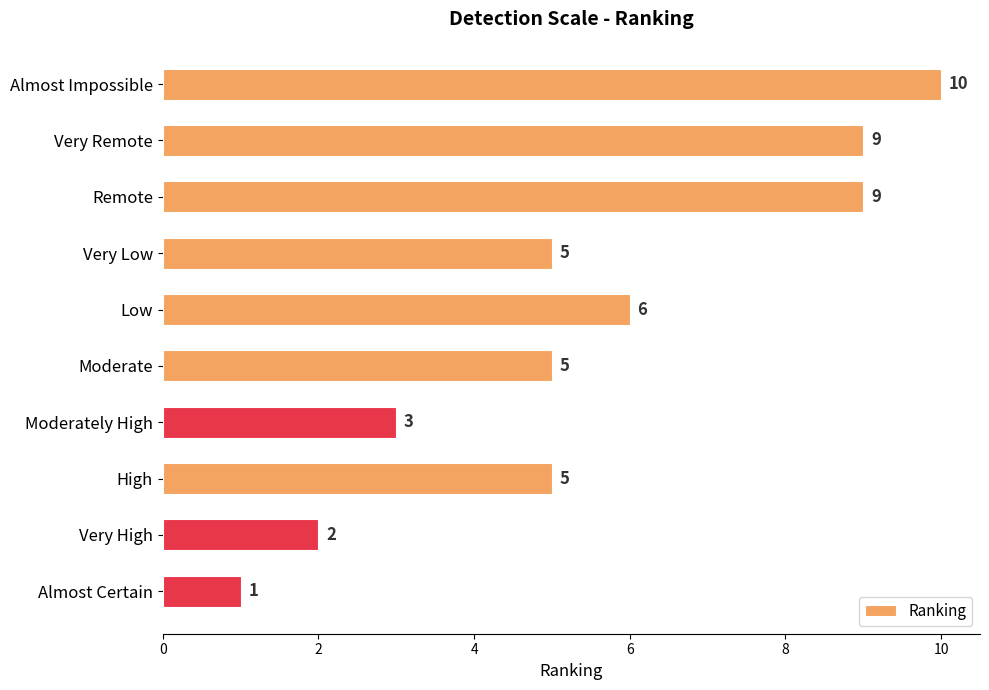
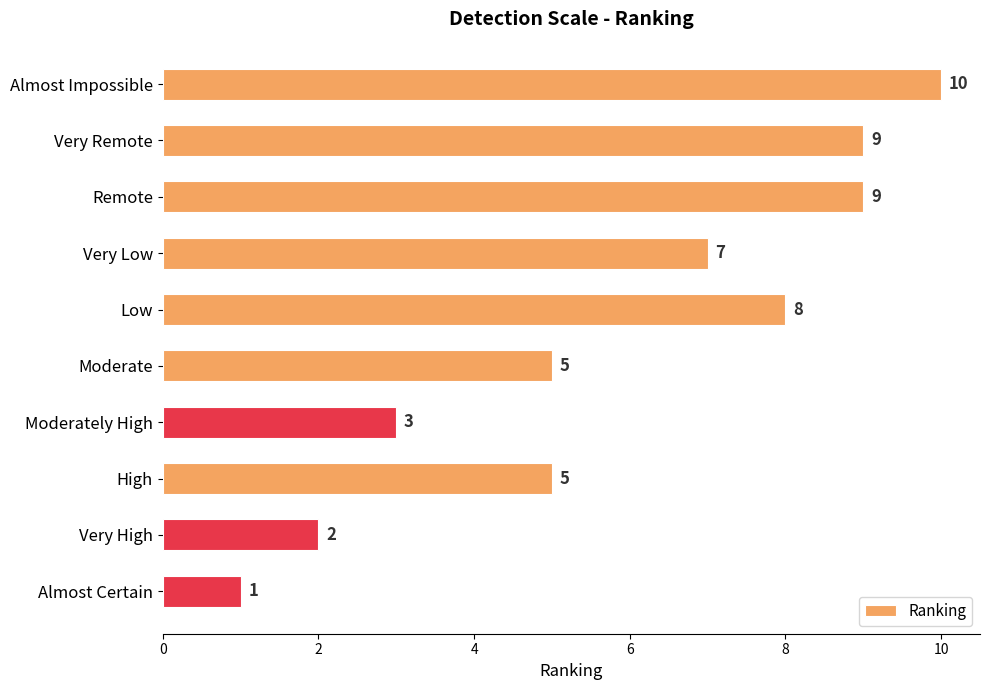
  {
    "Almost Impossible": 10,
    "Very Remote": 9,
    "Remote": 9,
-   "Very Low": 5,
-   "Low": 6,
+   "Very Low": 7,
+   "Low": 8,
    "Moderate": 5,
    "Moderately High": 3,
    "High": 5,
    "Very High": 2,
    "Almost Certain": 1
  }
